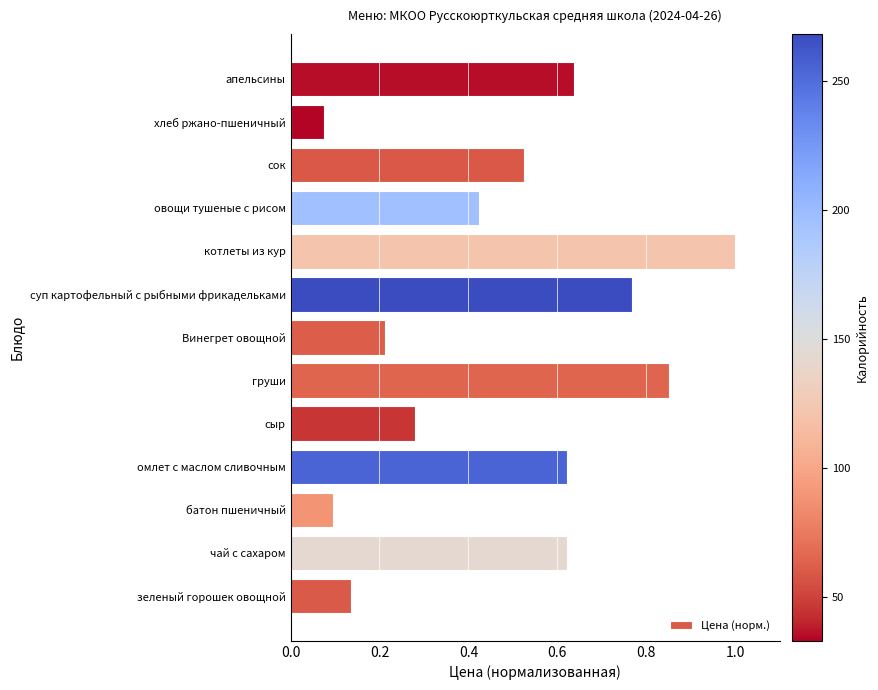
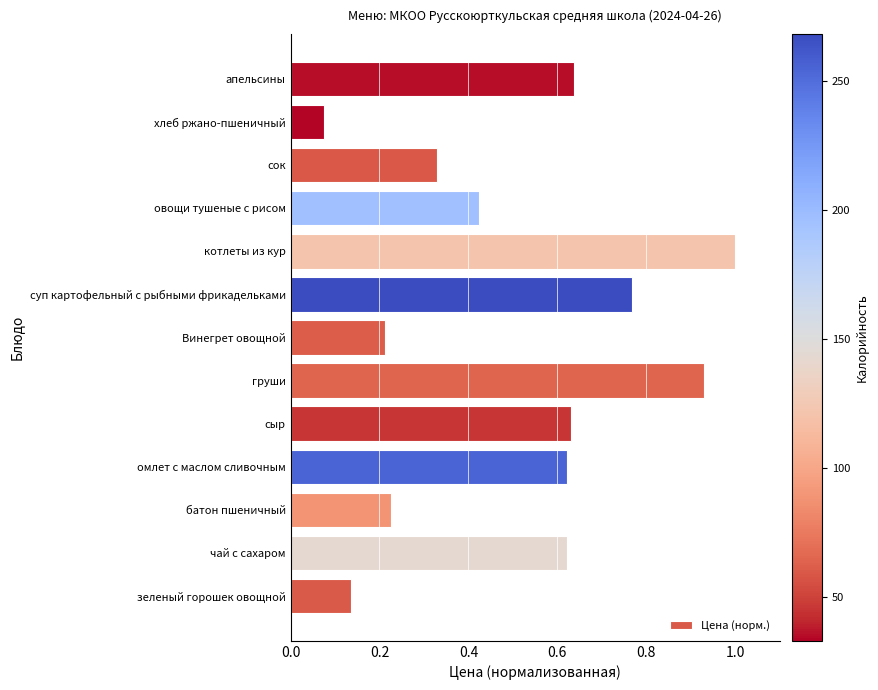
  {
    "апельсины": 0.64,
    "хлеб ржано-пшеничный": 0.08,
-   "сок": 0.53,
+   "сок": 0.33,
    "овощи тушеные с рисом": 0.42,
    "котлеты из кур": 1.00,
    "суп картофельный с рыбными фрикадельками": 0.77,
    "Винегрет овощной": 0.21,
-   "груши": 0.85,
-   "сыр": 0.28,
+   "груши": 0.93,
+   "сыр": 0.63,
    "омлет с маслом сливочным": 0.62,
-   "батон пшеничный": 0.09,
+   "батон пшеничный": 0.23,
    "чай с сахаром": 0.62,
    "зеленый горошек овощной": 0.14
  }
